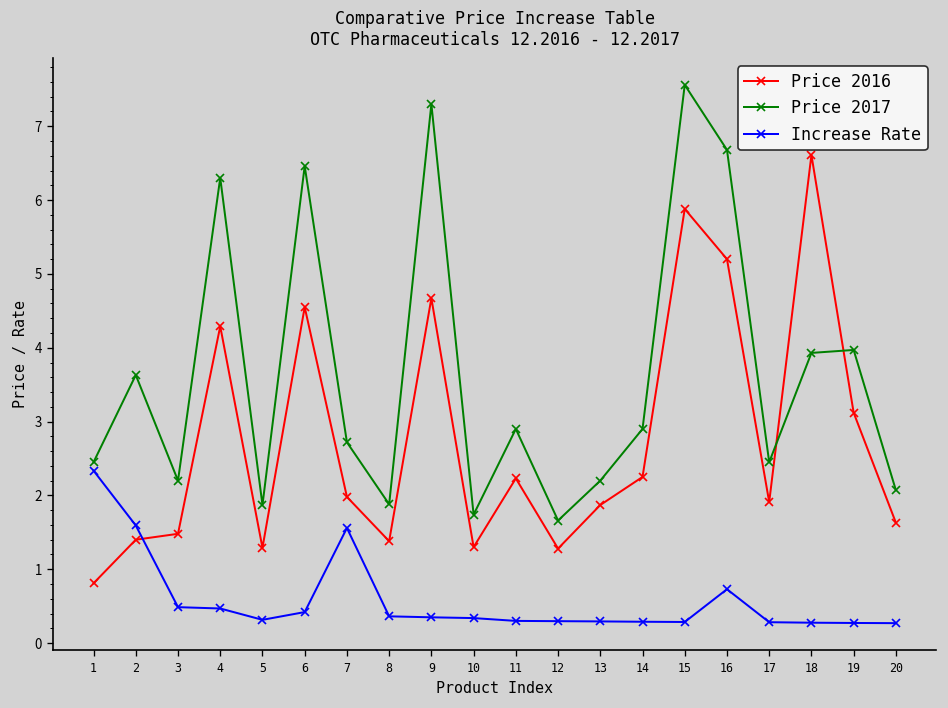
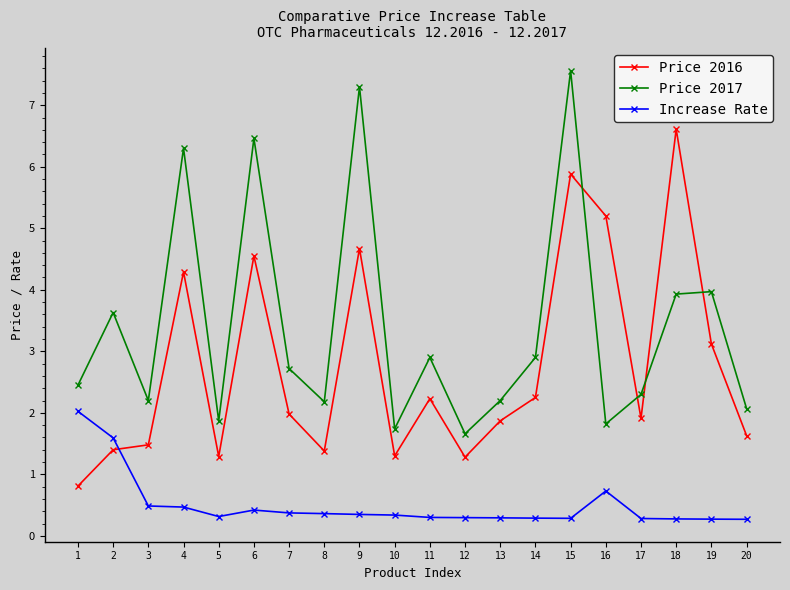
  {
    "Price 2016": {
      "1": 0.8,
      "2": 1.4,
      "3": 1.5,
      "4": 4.3,
      "5": 1.3,
      "6": 4.6,
      "7": 2.0,
      "8": 1.4,
      "9": 4.7,
      "10": 1.3,
      "11": 2.2,
      "12": 1.3,
      "13": 1.9,
      "14": 2.3,
      "15": 5.9,
      "16": 5.2,
      "17": 1.9,
      "18": 6.6,
      "19": 3.1,
      "20": 1.6
    },
    "Price 2017": {
      "1": 2.5,
      "2": 3.6,
      "3": 2.2,
      "4": 6.3,
      "5": 1.9,
      "6": 6.5,
      "7": 2.7,
-     "8": 1.9,
+     "8": 2.2,
      "9": 7.3,
      "10": 1.7,
      "11": 2.9,
      "12": 1.7,
      "13": 2.2,
      "14": 2.9,
      "15": 7.6,
-     "16": 6.7,
-     "17": 2.5,
+     "16": 1.8,
+     "17": 2.3,
      "18": 3.9,
      "19": 4.0,
      "20": 2.1
    },
    "Increase Rate": {
-     "1": 2.3,
+     "1": 2.0,
      "2": 1.6,
      "3": 0.5,
      "4": 0.5,
      "5": 0.3,
      "6": 0.4,
-     "7": 1.6,
+     "7": 0.4,
      "8": 0.4,
      "9": 0.3,
      "10": 0.3,
      "11": 0.3,
      "12": 0.3,
      "13": 0.3,
      "14": 0.3,
      "15": 0.3,
      "16": 0.7,
      "17": 0.3,
      "18": 0.3,
      "19": 0.3,
      "20": 0.3
    }
  }
